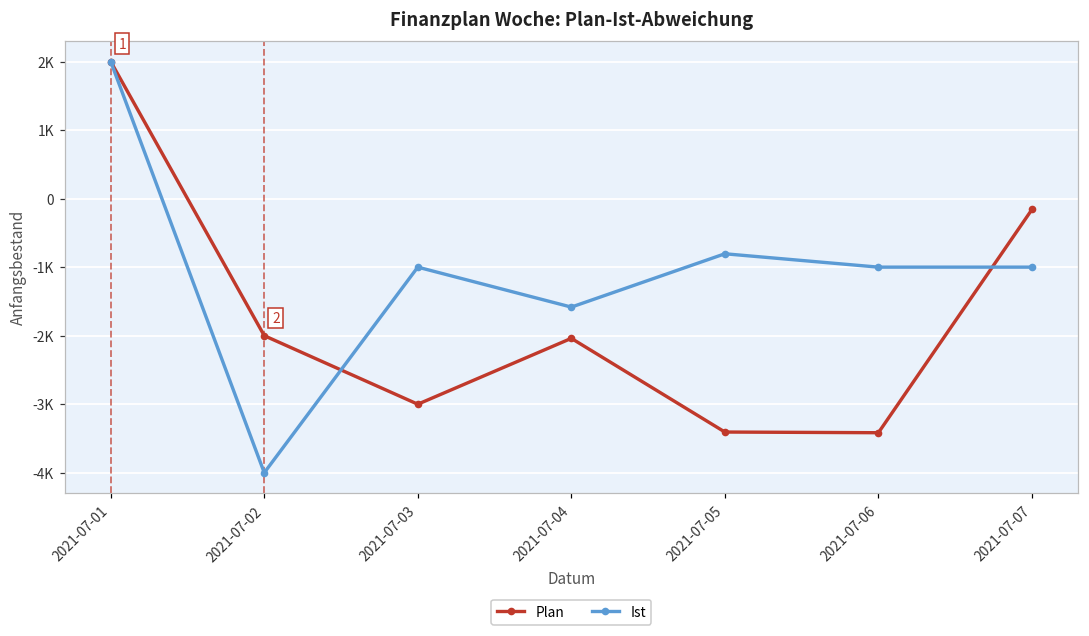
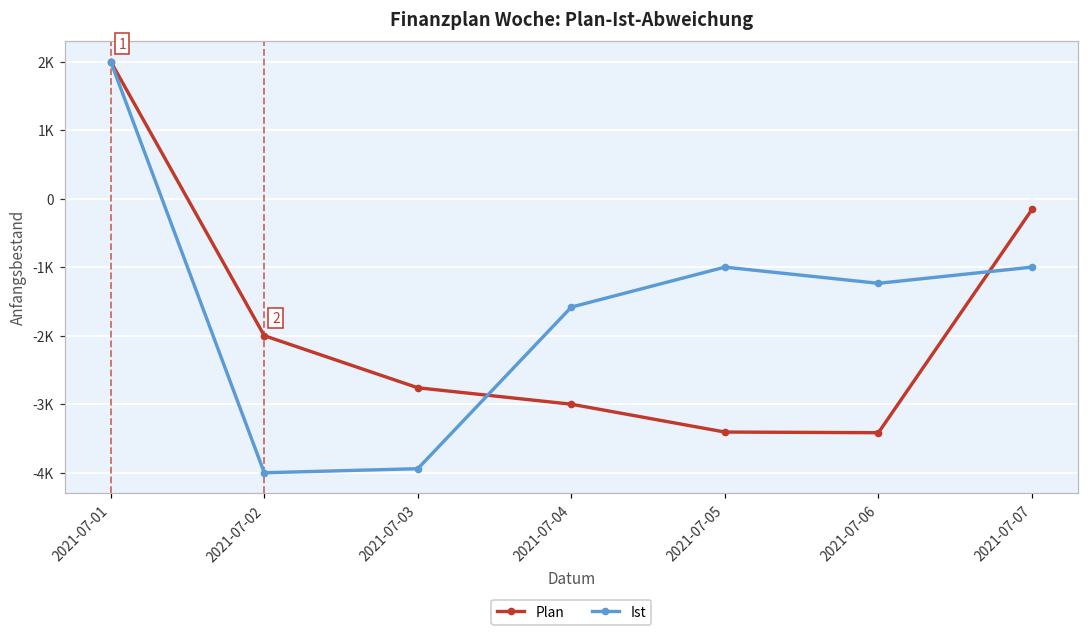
  {
    "Plan": {
-     "2021-07-03": -3000,
-     "2021-07-04": -2000,
+     "2021-07-03": -2800,
+     "2021-07-04": -3000,
      "2021-07-05": -3400,
      "2021-07-06": -3400,
      "2021-07-07": -200
    },
    "Ist": {
      "2021-07-02": -4000,
-     "2021-07-03": -1000,
+     "2021-07-03": -3900,
      "2021-07-04": -1600,
-     "2021-07-05": -800,
-     "2021-07-06": -1000,
+     "2021-07-05": -1000,
+     "2021-07-06": -1200,
      "2021-07-07": -1000
    }
  }
